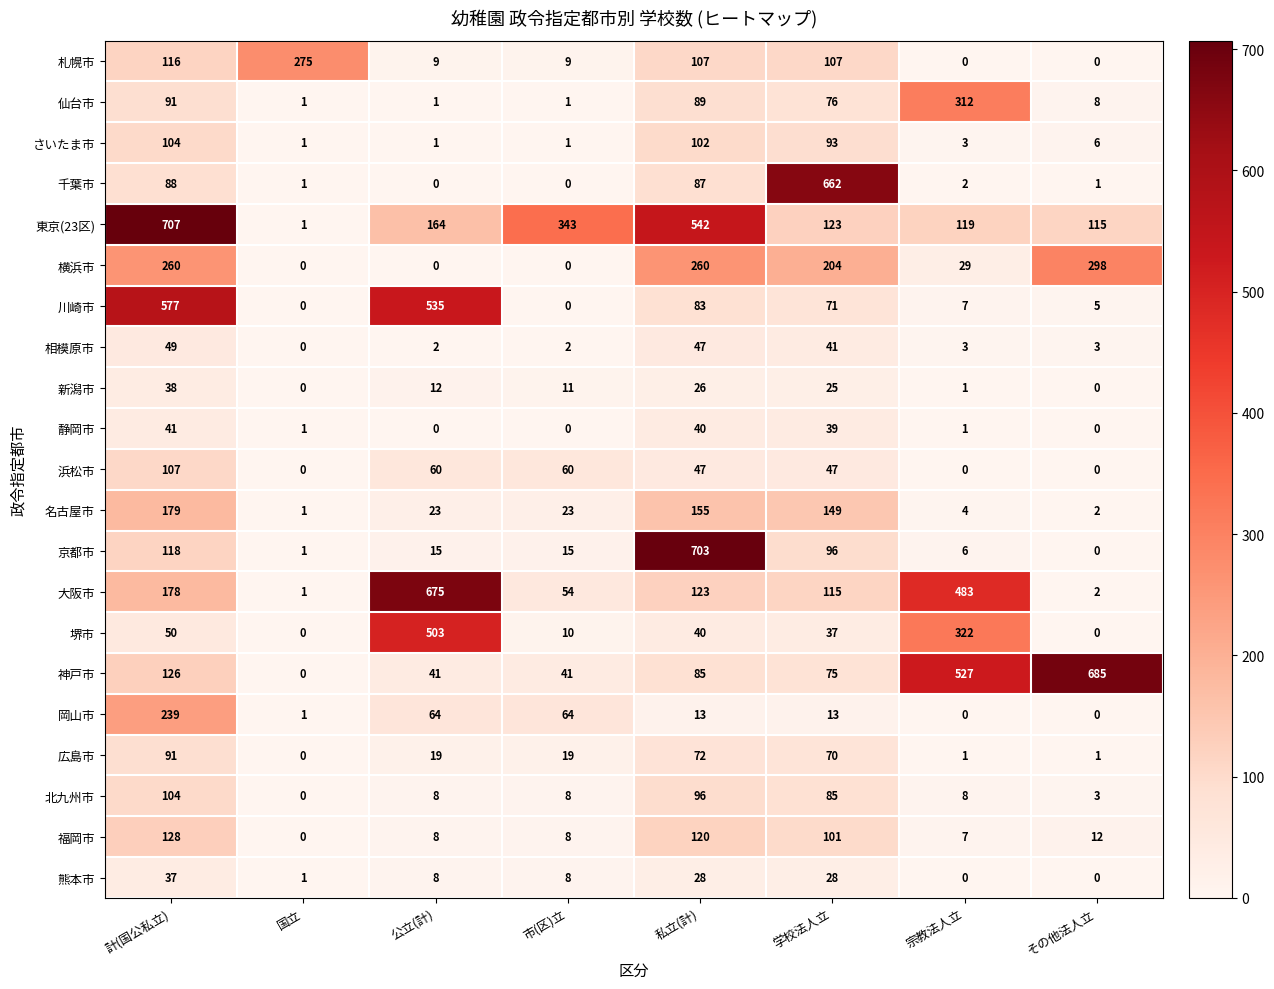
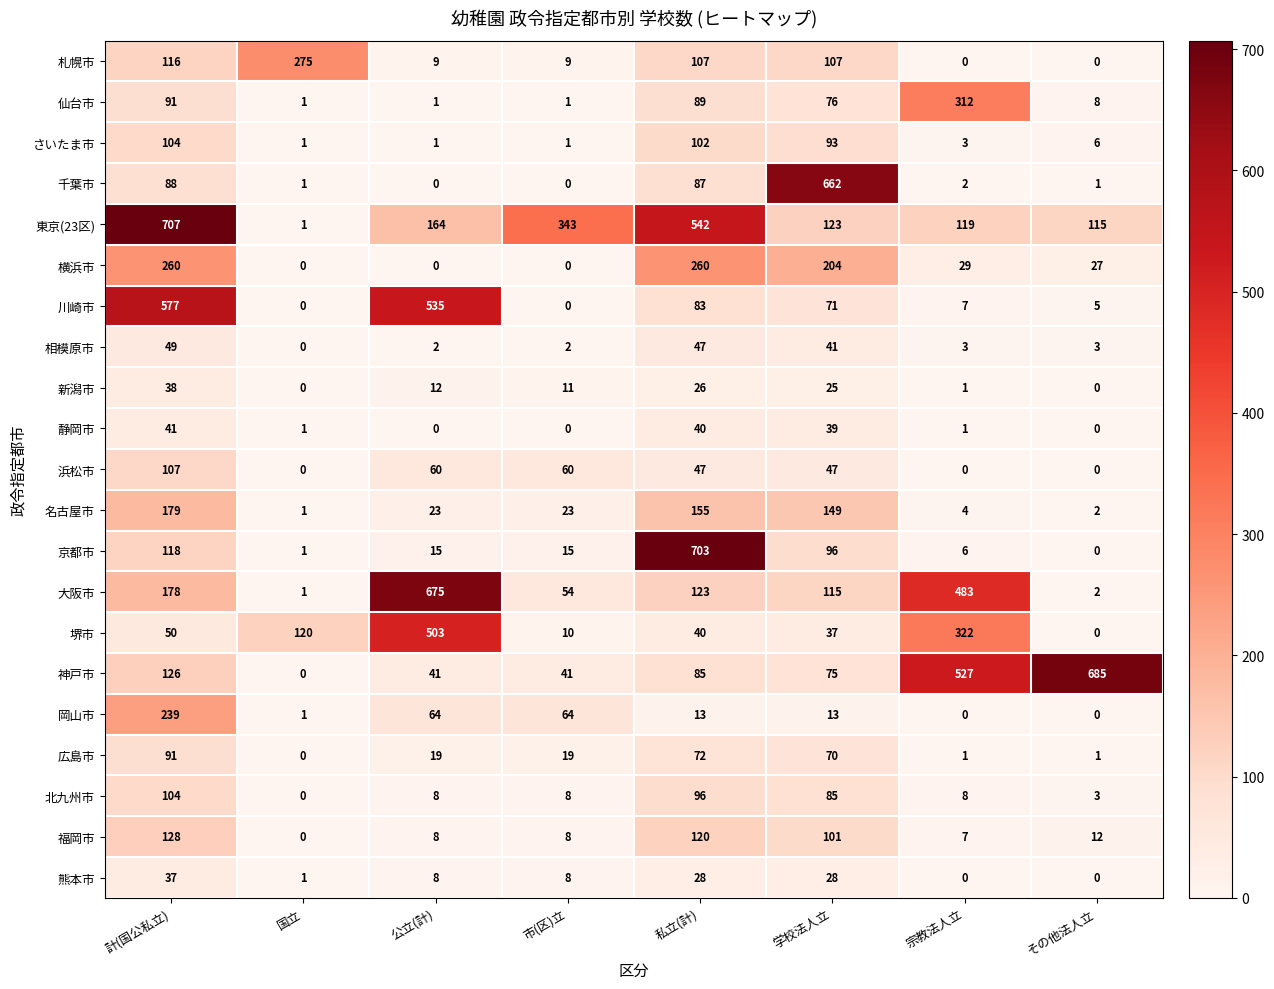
  {
    "札幌市": {
      "計(国公私立)": 116,
      "国立": 275,
      "公立(計)": 9,
      "市(区)立": 9,
      "私立(計)": 107,
      "学校法人立": 107,
      "宗教法人立": 0,
      "その他法人立": 0
    },
    "仙台市": {
      "計(国公私立)": 91,
      "国立": 1,
      "公立(計)": 1,
      "市(区)立": 1,
      "私立(計)": 89,
      "学校法人立": 76,
      "宗教法人立": 312,
      "その他法人立": 8
    },
    "さいたま市": {
      "計(国公私立)": 104,
      "国立": 1,
      "公立(計)": 1,
      "市(区)立": 1,
      "私立(計)": 102,
      "学校法人立": 93,
      "宗教法人立": 3,
      "その他法人立": 6
    },
    "千葉市": {
      "計(国公私立)": 88,
      "国立": 1,
      "公立(計)": 0,
      "市(区)立": 0,
      "私立(計)": 87,
      "学校法人立": 662,
      "宗教法人立": 2,
      "その他法人立": 1
    },
    "東京(23区)": {
      "計(国公私立)": 707,
      "国立": 1,
      "公立(計)": 164,
      "市(区)立": 343,
      "私立(計)": 542,
      "学校法人立": 123,
      "宗教法人立": 119,
      "その他法人立": 115
    },
    "横浜市": {
      "計(国公私立)": 260,
      "国立": 0,
      "公立(計)": 0,
      "市(区)立": 0,
      "私立(計)": 260,
      "学校法人立": 204,
      "宗教法人立": 29,
-     "その他法人立": 298
+     "その他法人立": 27
    },
    "川崎市": {
      "計(国公私立)": 577,
      "国立": 0,
      "公立(計)": 535,
      "市(区)立": 0,
      "私立(計)": 83,
      "学校法人立": 71,
      "宗教法人立": 7,
      "その他法人立": 5
    },
    "相模原市": {
      "計(国公私立)": 49,
      "国立": 0,
      "公立(計)": 2,
      "市(区)立": 2,
      "私立(計)": 47,
      "学校法人立": 41,
      "宗教法人立": 3,
      "その他法人立": 3
    },
    "新潟市": {
      "計(国公私立)": 38,
      "国立": 0,
      "公立(計)": 12,
      "市(区)立": 11,
      "私立(計)": 26,
      "学校法人立": 25,
      "宗教法人立": 1,
      "その他法人立": 0
    },
    "静岡市": {
      "計(国公私立)": 41,
      "国立": 1,
      "公立(計)": 0,
      "市(区)立": 0,
      "私立(計)": 40,
      "学校法人立": 39,
      "宗教法人立": 1,
      "その他法人立": 0
    },
    "浜松市": {
      "計(国公私立)": 107,
      "国立": 0,
      "公立(計)": 60,
      "市(区)立": 60,
      "私立(計)": 47,
      "学校法人立": 47,
      "宗教法人立": 0,
      "その他法人立": 0
    },
    "名古屋市": {
      "計(国公私立)": 179,
      "国立": 1,
      "公立(計)": 23,
      "市(区)立": 23,
      "私立(計)": 155,
      "学校法人立": 149,
      "宗教法人立": 4,
      "その他法人立": 2
    },
    "京都市": {
      "計(国公私立)": 118,
      "国立": 1,
      "公立(計)": 15,
      "市(区)立": 15,
      "私立(計)": 703,
      "学校法人立": 96,
      "宗教法人立": 6,
      "その他法人立": 0
    },
    "大阪市": {
      "計(国公私立)": 178,
      "国立": 1,
      "公立(計)": 675,
      "市(区)立": 54,
      "私立(計)": 123,
      "学校法人立": 115,
      "宗教法人立": 483,
      "その他法人立": 2
    },
    "堺市": {
      "計(国公私立)": 50,
-     "国立": 0,
+     "国立": 120,
      "公立(計)": 503,
      "市(区)立": 10,
      "私立(計)": 40,
      "学校法人立": 37,
      "宗教法人立": 322,
      "その他法人立": 0
    },
    "神戸市": {
      "計(国公私立)": 126,
      "国立": 0,
      "公立(計)": 41,
      "市(区)立": 41,
      "私立(計)": 85,
      "学校法人立": 75,
      "宗教法人立": 527,
      "その他法人立": 685
    },
    "岡山市": {
      "計(国公私立)": 239,
      "国立": 1,
      "公立(計)": 64,
      "市(区)立": 64,
      "私立(計)": 13,
      "学校法人立": 13,
      "宗教法人立": 0,
      "その他法人立": 0
    },
    "広島市": {
      "計(国公私立)": 91,
      "国立": 0,
      "公立(計)": 19,
      "市(区)立": 19,
      "私立(計)": 72,
      "学校法人立": 70,
      "宗教法人立": 1,
      "その他法人立": 1
    },
    "北九州市": {
      "計(国公私立)": 104,
      "国立": 0,
      "公立(計)": 8,
      "市(区)立": 8,
      "私立(計)": 96,
      "学校法人立": 85,
      "宗教法人立": 8,
      "その他法人立": 3
    },
    "福岡市": {
      "計(国公私立)": 128,
      "国立": 0,
      "公立(計)": 8,
      "市(区)立": 8,
      "私立(計)": 120,
      "学校法人立": 101,
      "宗教法人立": 7,
      "その他法人立": 12
    },
    "熊本市": {
      "計(国公私立)": 37,
      "国立": 1,
      "公立(計)": 8,
      "市(区)立": 8,
      "私立(計)": 28,
      "学校法人立": 28,
      "宗教法人立": 0,
      "その他法人立": 0
    }
  }
